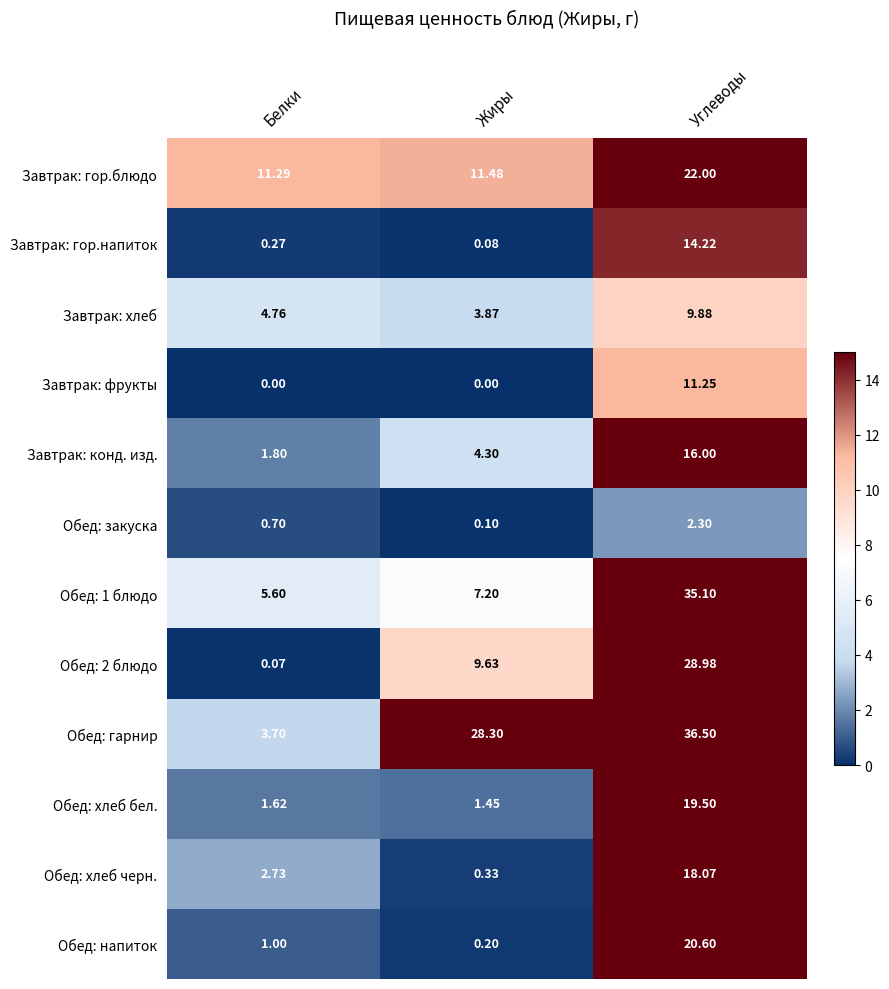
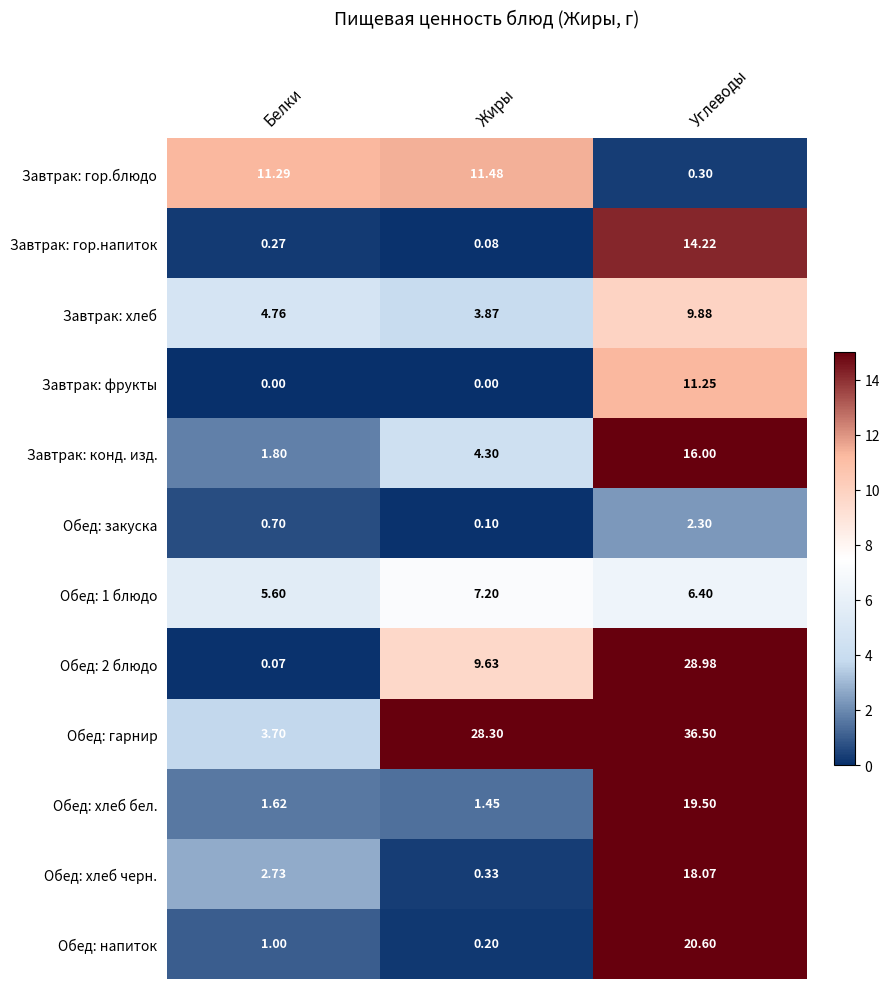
  {
    "Завтрак: гор.блюдо": {
      "Белки": 11.29,
      "Жиры": 11.48,
-     "Углеводы": 22.00
+     "Углеводы": 0.30
    },
    "Завтрак: гор.напиток": {
      "Белки": 0.27,
      "Жиры": 0.08,
      "Углеводы": 14.22
    },
    "Завтрак: хлеб": {
      "Белки": 4.76,
      "Жиры": 3.87,
      "Углеводы": 9.88
    },
    "Завтрак: фрукты": {
      "Белки": 0.00,
      "Жиры": 0.00,
      "Углеводы": 11.25
    },
    "Завтрак: конд. изд.": {
      "Белки": 1.80,
      "Жиры": 4.30,
      "Углеводы": 16.00
    },
    "Обед: закуска": {
      "Белки": 0.70,
      "Жиры": 0.10,
      "Углеводы": 2.30
    },
    "Обед: 1 блюдо": {
      "Белки": 5.60,
      "Жиры": 7.20,
-     "Углеводы": 35.10
+     "Углеводы": 6.40
    },
    "Обед: 2 блюдо": {
      "Белки": 0.07,
      "Жиры": 9.63,
      "Углеводы": 28.98
    },
    "Обед: гарнир": {
      "Белки": 3.70,
      "Жиры": 28.30,
      "Углеводы": 36.50
    },
    "Обед: хлеб бел.": {
      "Белки": 1.62,
      "Жиры": 1.45,
      "Углеводы": 19.50
    },
    "Обед: хлеб черн.": {
      "Белки": 2.73,
      "Жиры": 0.33,
      "Углеводы": 18.07
    },
    "Обед: напиток": {
      "Белки": 1.00,
      "Жиры": 0.20,
      "Углеводы": 20.60
    }
  }
